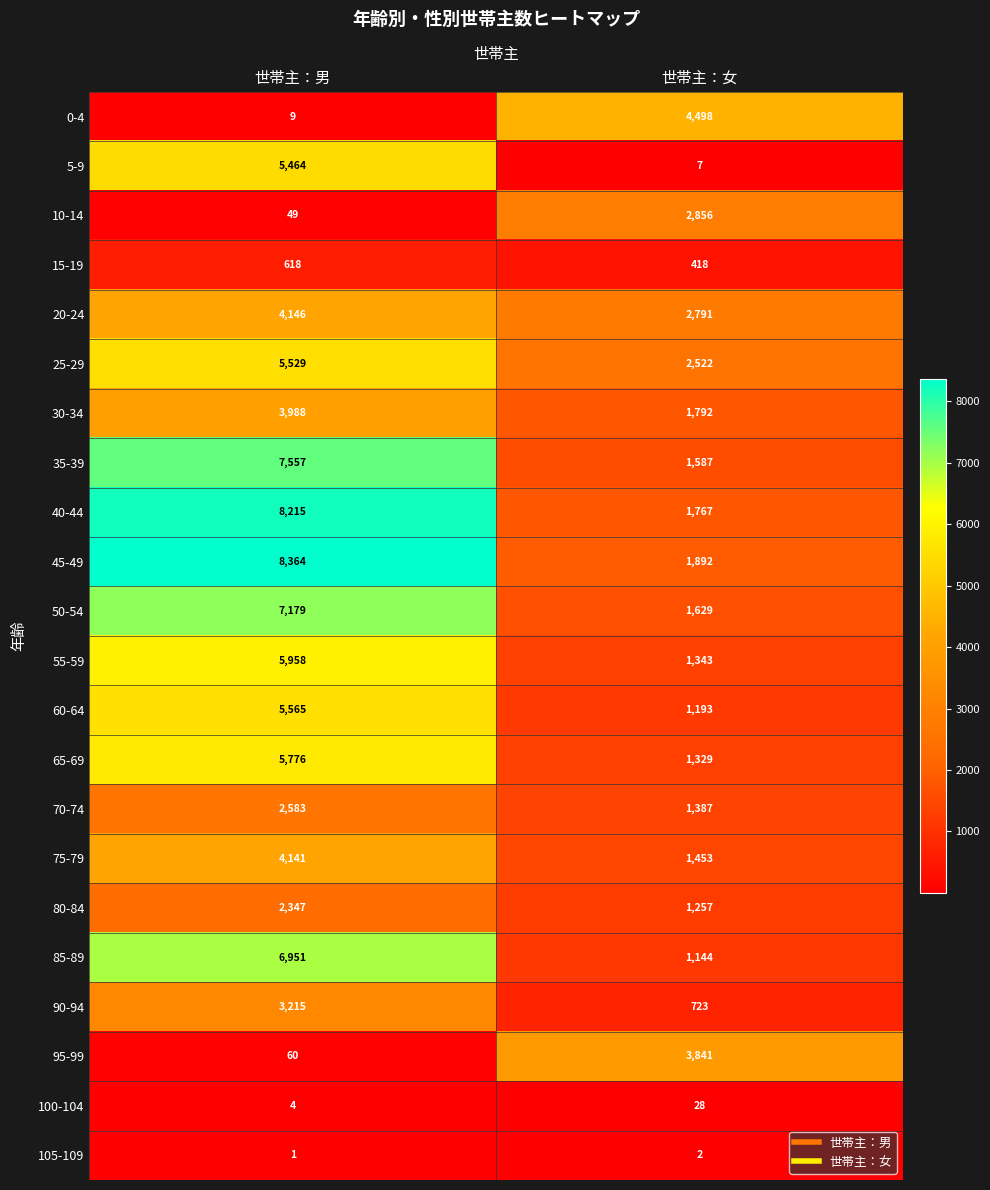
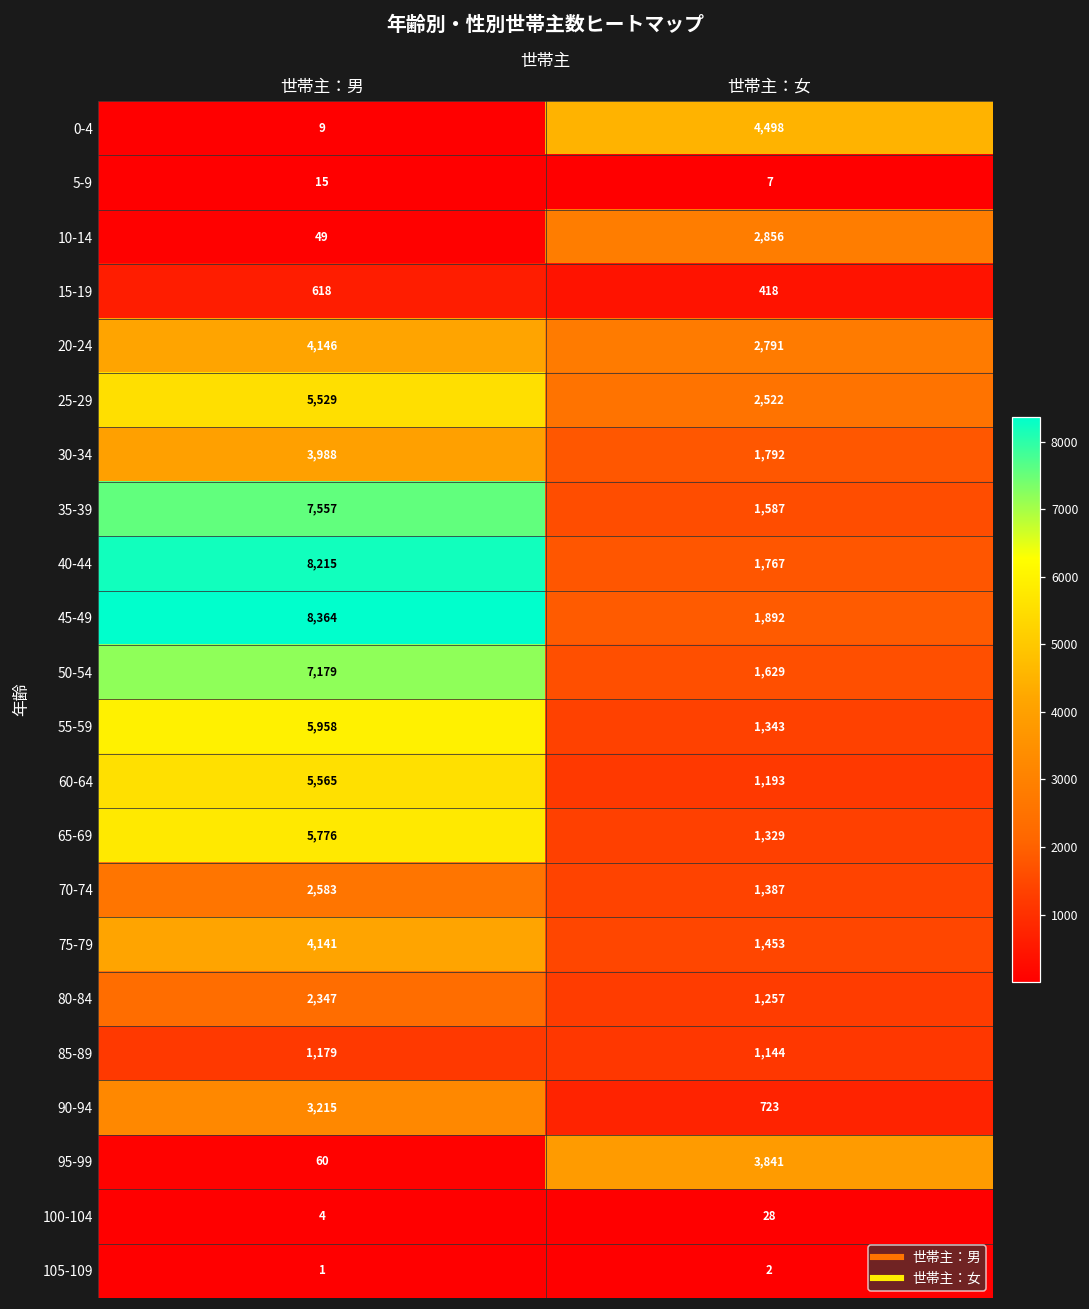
  {
    "0-4": {
      "世帯主：男": "9",
      "世帯主：女": "4,498"
    },
    "5-9": {
-     "世帯主：男": "5,464",
+     "世帯主：男": "15",
      "世帯主：女": "7"
    },
    "10-14": {
      "世帯主：男": "49",
      "世帯主：女": "2,856"
    },
    "15-19": {
      "世帯主：男": "618",
      "世帯主：女": "418"
    },
    "20-24": {
      "世帯主：男": "4,146",
      "世帯主：女": "2,791"
    },
    "25-29": {
      "世帯主：男": "5,529",
      "世帯主：女": "2,522"
    },
    "30-34": {
      "世帯主：男": "3,988",
      "世帯主：女": "1,792"
    },
    "35-39": {
      "世帯主：男": "7,557",
      "世帯主：女": "1,587"
    },
    "40-44": {
      "世帯主：男": "8,215",
      "世帯主：女": "1,767"
    },
    "45-49": {
      "世帯主：男": "8,364",
      "世帯主：女": "1,892"
    },
    "50-54": {
      "世帯主：男": "7,179",
      "世帯主：女": "1,629"
    },
    "55-59": {
      "世帯主：男": "5,958",
      "世帯主：女": "1,343"
    },
    "60-64": {
      "世帯主：男": "5,565",
      "世帯主：女": "1,193"
    },
    "65-69": {
      "世帯主：男": "5,776",
      "世帯主：女": "1,329"
    },
    "70-74": {
      "世帯主：男": "2,583",
      "世帯主：女": "1,387"
    },
    "75-79": {
      "世帯主：男": "4,141",
      "世帯主：女": "1,453"
    },
    "80-84": {
      "世帯主：男": "2,347",
      "世帯主：女": "1,257"
    },
    "85-89": {
-     "世帯主：男": "6,951",
+     "世帯主：男": "1,179",
      "世帯主：女": "1,144"
    },
    "90-94": {
      "世帯主：男": "3,215",
      "世帯主：女": "723"
    },
    "95-99": {
      "世帯主：男": "60",
      "世帯主：女": "3,841"
    },
    "100-104": {
      "世帯主：男": "4",
      "世帯主：女": "28"
    },
    "105-109": {
      "世帯主：男": "1",
      "世帯主：女": "2"
    }
  }
